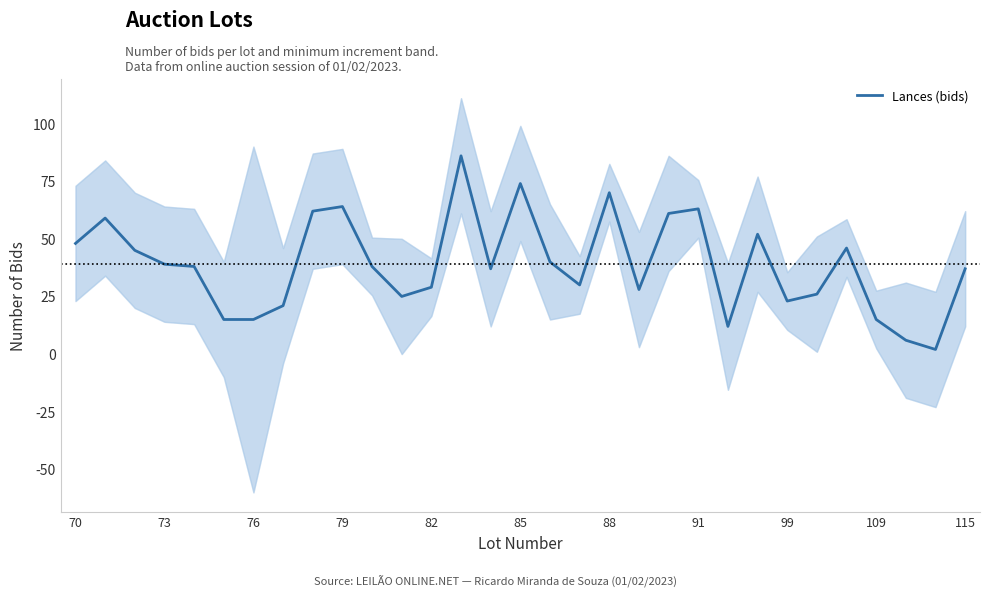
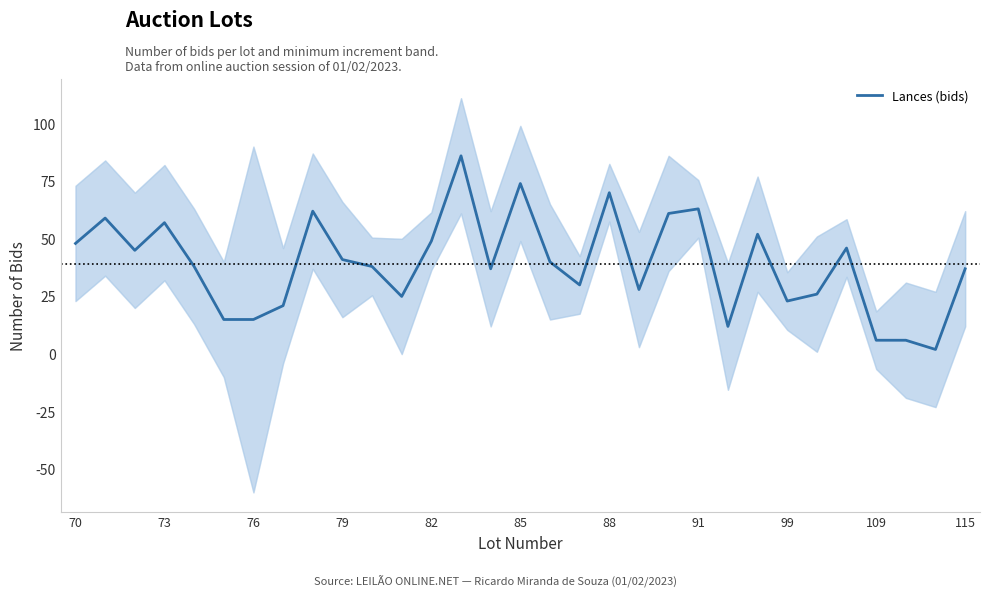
  {
    "Lances (bids)": {
      "70": 48,
-     "73": 39,
+     "73": 57,
      "76": 15,
-     "79": 64,
-     "82": 29,
+     "79": 41,
+     "82": 49,
      "85": 74,
      "88": 70,
      "91": 63,
      "99": 23,
-     "109": 15,
+     "109": 6,
      "115": 37
    }
  }
